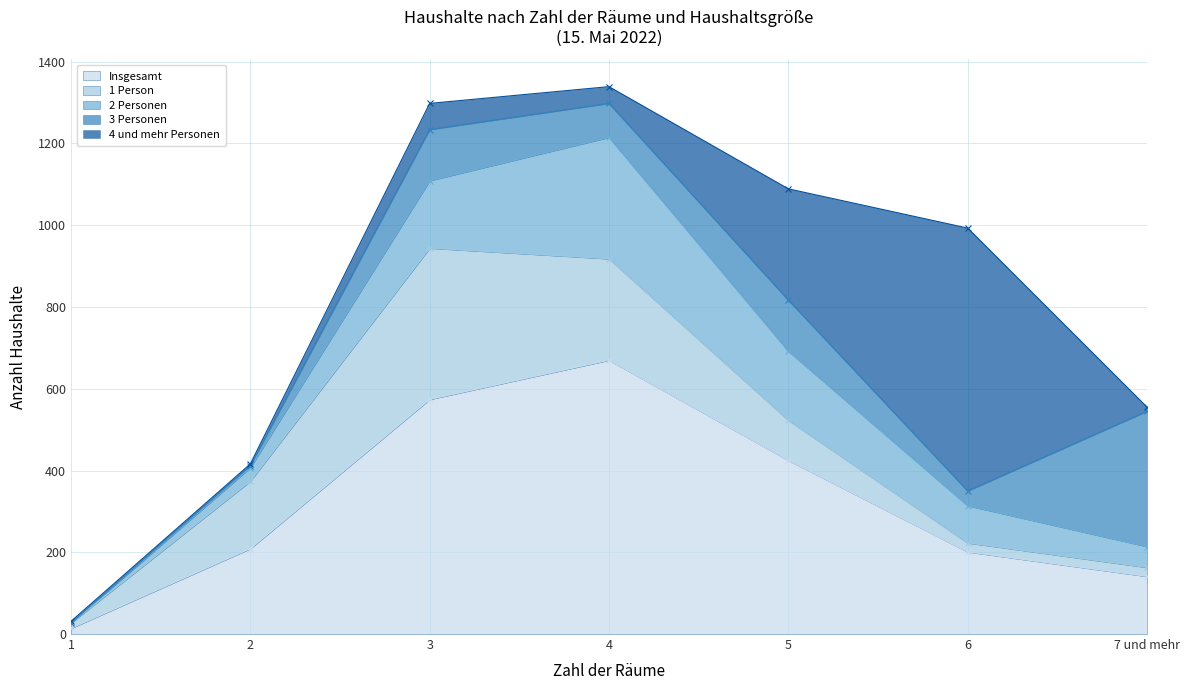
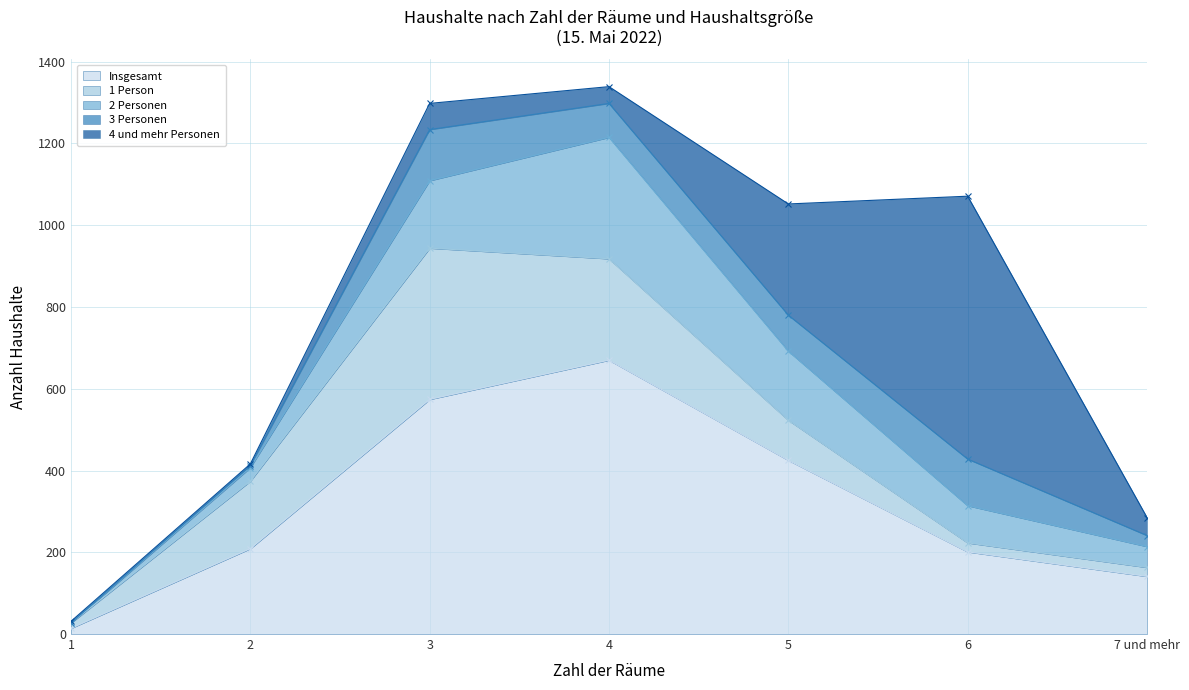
  {
    "3 Personen": {
      "3": 130,
      "4": 80,
-     "5": 130,
-     "6": 40,
-     "7 und mehr": 330
+     "5": 90,
+     "6": 110,
+     "7 und mehr": 30
    },
    "4 und mehr Personen": {
      "3": 60,
      "4": 40,
      "5": 270,
      "6": 640,
-     "7 und mehr": 10
+     "7 und mehr": 40
    }
  }
